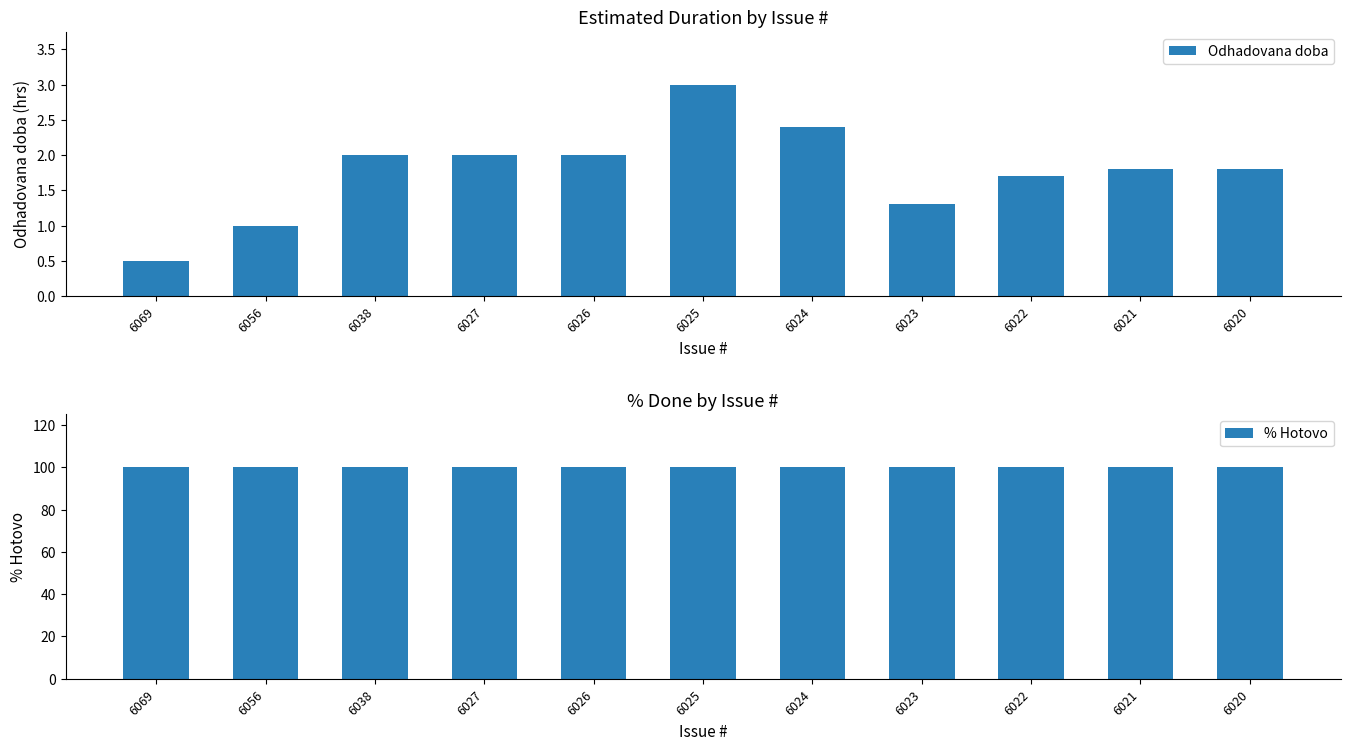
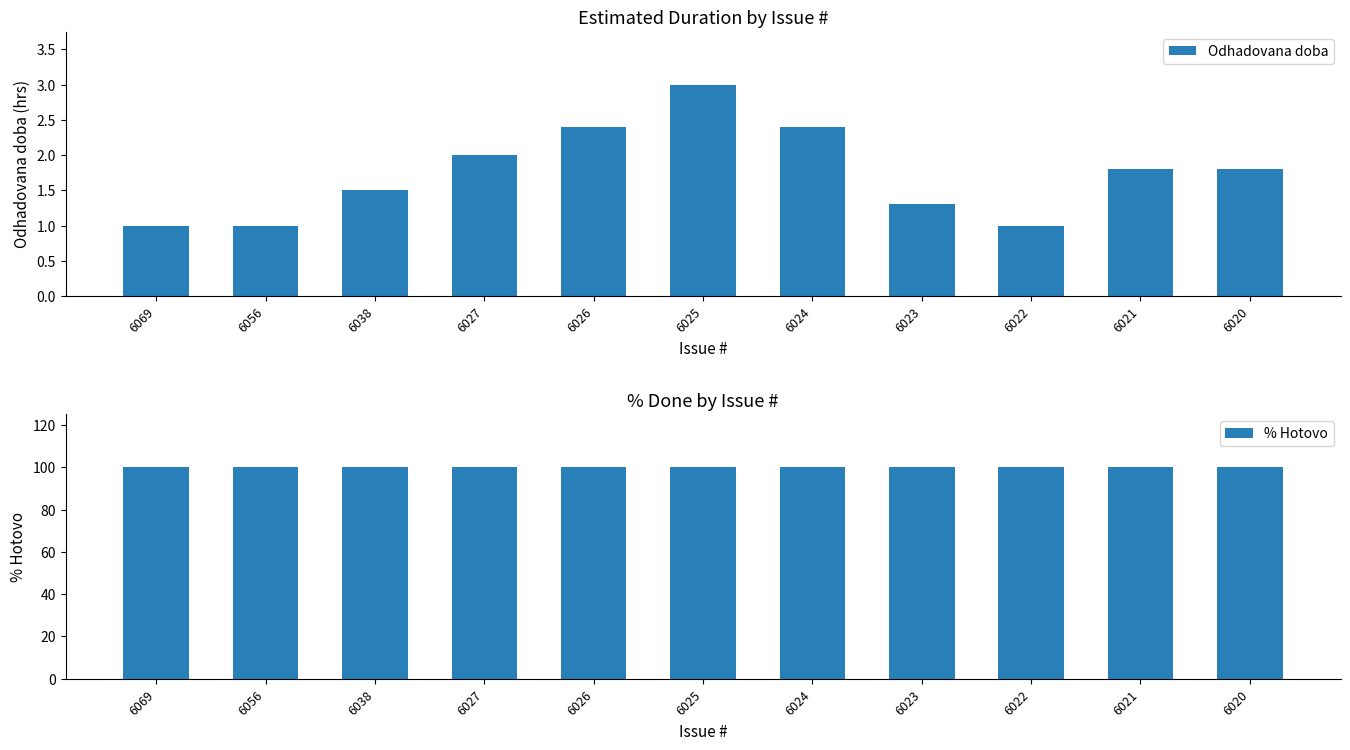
  {
    "Estimated Duration by Issue #": {
-     "6069": 0.5,
+     "6069": 1.0,
      "6056": 1.0,
-     "6038": 2.0,
+     "6038": 1.5,
      "6027": 2.0,
-     "6026": 2.0,
+     "6026": 2.4,
      "6025": 3.0,
      "6024": 2.4,
      "6023": 1.3,
-     "6022": 1.7,
+     "6022": 1.0,
      "6021": 1.8,
      "6020": 1.8
    },
    "% Done by Issue #": {
      "6069": 100,
      "6056": 100,
      "6038": 100,
      "6027": 100,
      "6026": 100,
      "6025": 100,
      "6024": 100,
      "6023": 100,
      "6022": 100,
      "6021": 100,
      "6020": 100
    }
  }
